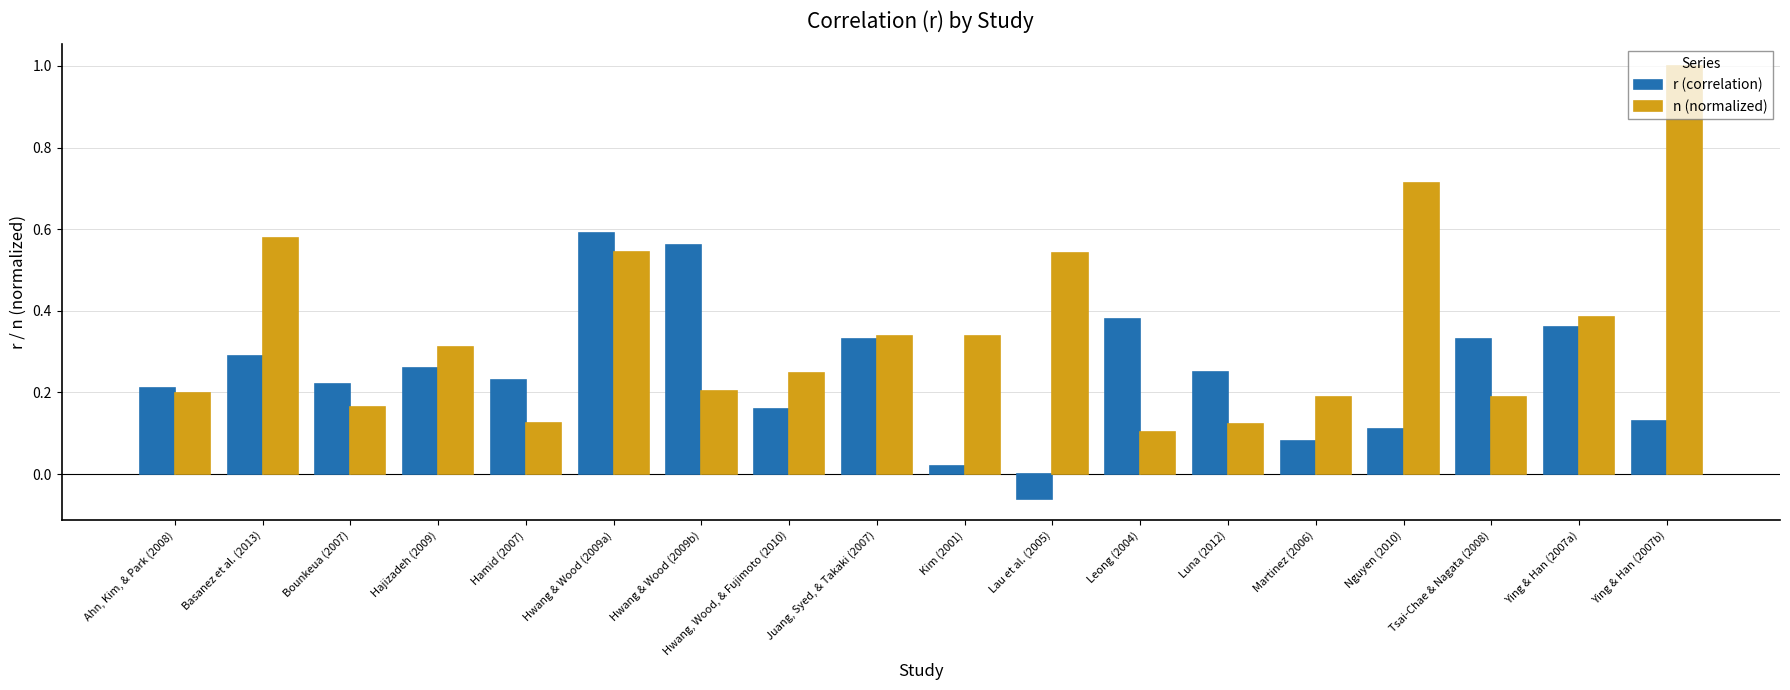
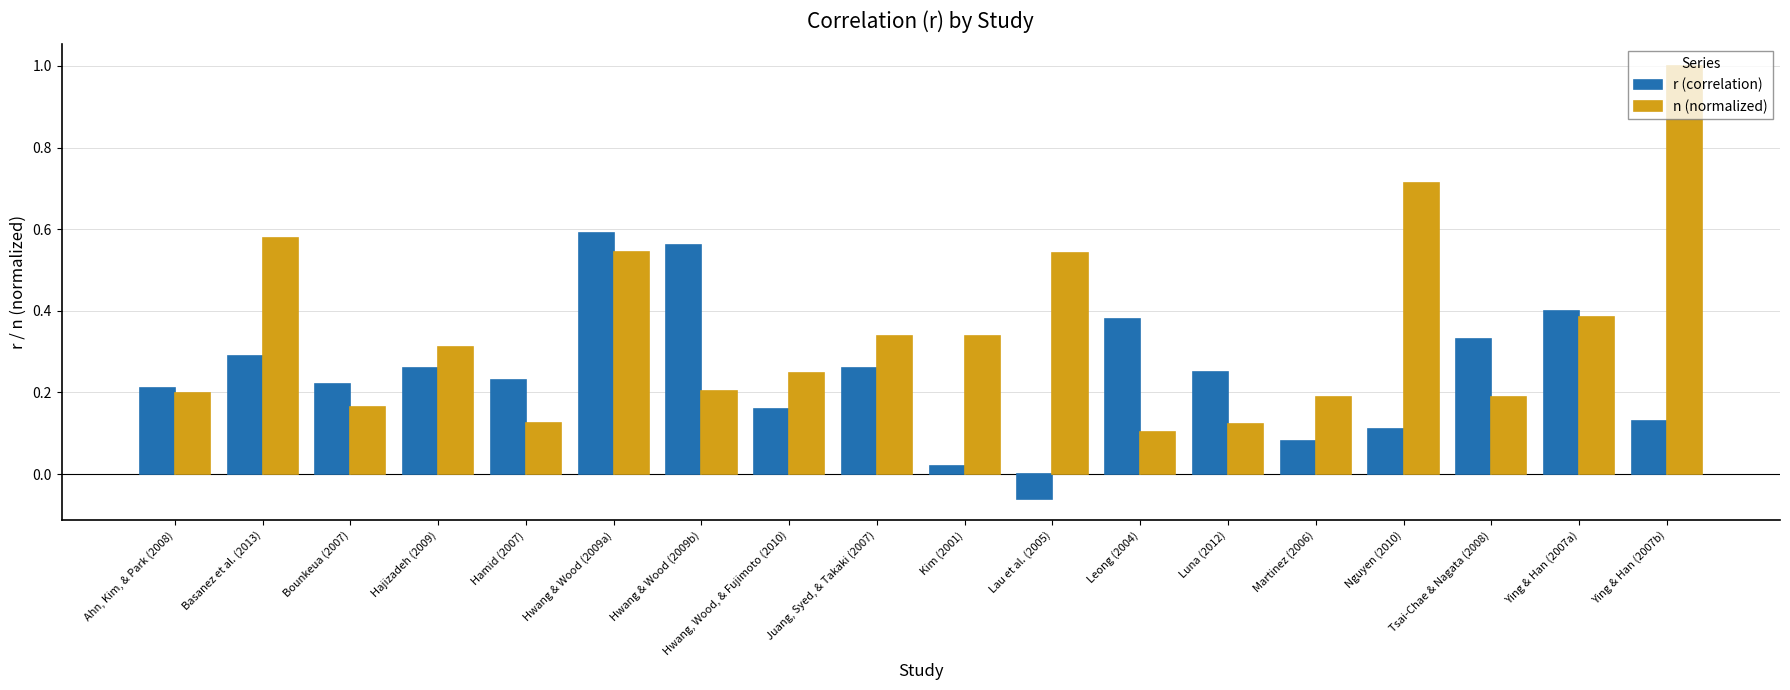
  {
    "r (correlation)": {
      "Ahn, Kim, & Park (2008)": 0.21,
      "Basanez et al. (2013)": 0.29,
      "Bounkeua (2007)": 0.22,
      "Hajizadeh (2009)": 0.26,
      "Hamid (2007)": 0.23,
      "Hwang & Wood (2009a)": 0.59,
      "Hwang & Wood (2009b)": 0.56,
      "Hwang, Wood, & Fujimoto (2010)": 0.16,
-     "Juang, Syed, & Takaki (2007)": 0.33,
+     "Juang, Syed, & Takaki (2007)": 0.26,
      "Kim (2001)": 0.02,
      "Lau et al. (2005)": -0.06,
      "Leong (2004)": 0.38,
      "Luna (2012)": 0.25,
      "Martinez (2006)": 0.08,
      "Nguyen (2010)": 0.11,
      "Tsai-Chae & Nagata (2008)": 0.33,
-     "Ying & Han (2007a)": 0.36,
+     "Ying & Han (2007a)": 0.40,
      "Ying & Han (2007b)": 0.13
    },
    "n (normalized)": {
      "Ahn, Kim, & Park (2008)": 0.20,
      "Basanez et al. (2013)": 0.58,
      "Bounkeua (2007)": 0.16,
      "Hajizadeh (2009)": 0.31,
      "Hamid (2007)": 0.12,
      "Hwang & Wood (2009a)": 0.54,
      "Hwang & Wood (2009b)": 0.20,
      "Hwang, Wood, & Fujimoto (2010)": 0.25,
      "Juang, Syed, & Takaki (2007)": 0.34,
      "Kim (2001)": 0.34,
      "Lau et al. (2005)": 0.54,
      "Leong (2004)": 0.10,
      "Luna (2012)": 0.12,
      "Martinez (2006)": 0.19,
      "Nguyen (2010)": 0.71,
      "Tsai-Chae & Nagata (2008)": 0.19,
      "Ying & Han (2007a)": 0.38
    }
  }
